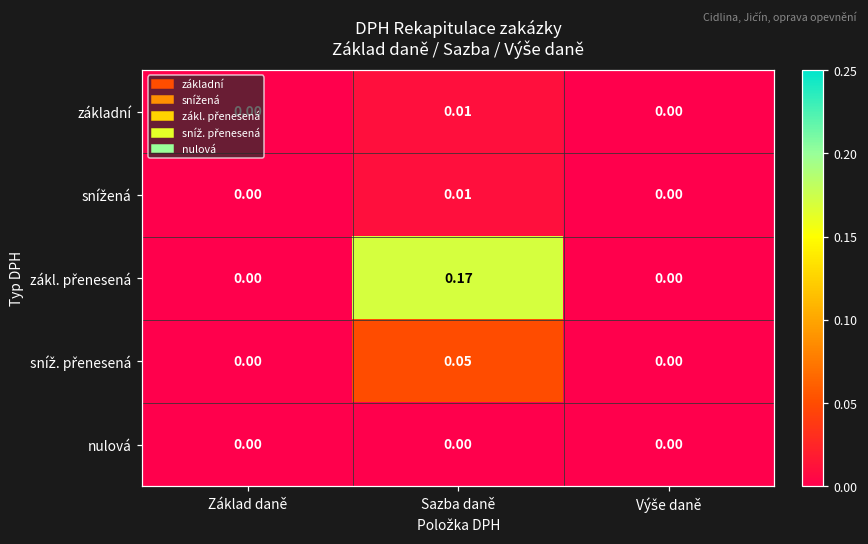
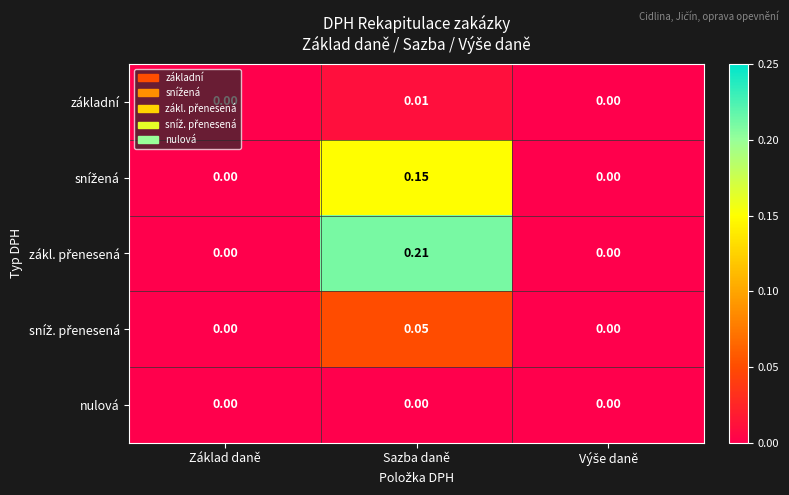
  {
    "základní": {
      "Sazba daně": 0.01,
      "Výše daně": 0.00
    },
    "snížená": {
      "Základ daně": 0.00,
-     "Sazba daně": 0.01,
+     "Sazba daně": 0.15,
      "Výše daně": 0.00
    },
    "zákl. přenesená": {
      "Základ daně": 0.00,
-     "Sazba daně": 0.17,
+     "Sazba daně": 0.21,
      "Výše daně": 0.00
    },
    "sníž. přenesená": {
      "Základ daně": 0.00,
      "Sazba daně": 0.05,
      "Výše daně": 0.00
    },
    "nulová": {
      "Základ daně": 0.00,
      "Sazba daně": 0.00,
      "Výše daně": 0.00
    }
  }
